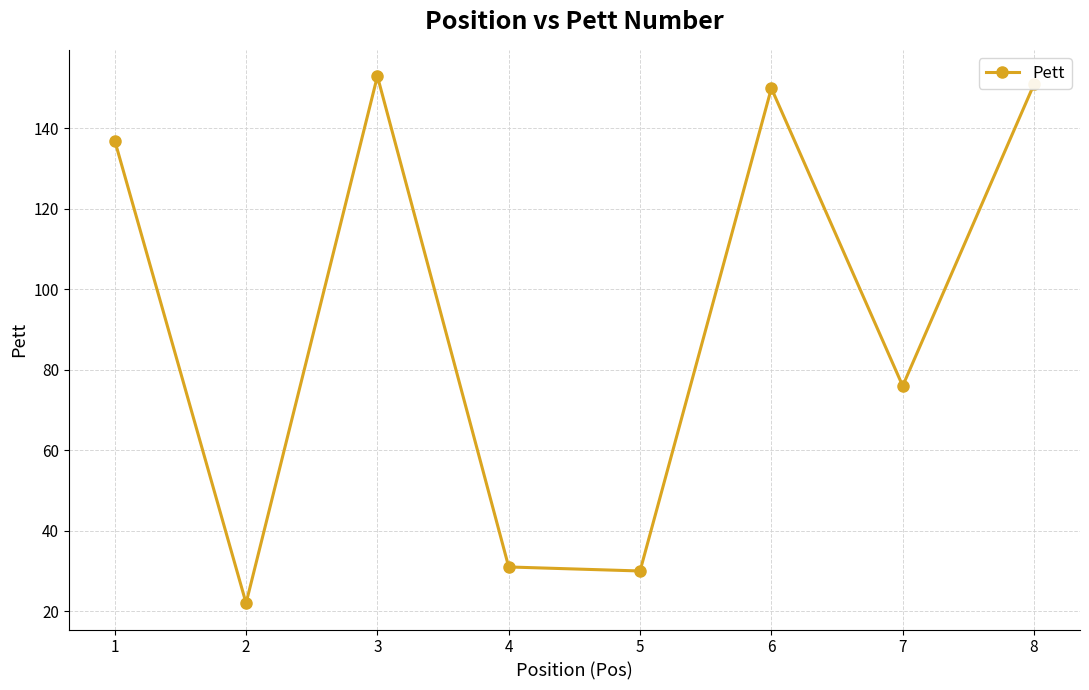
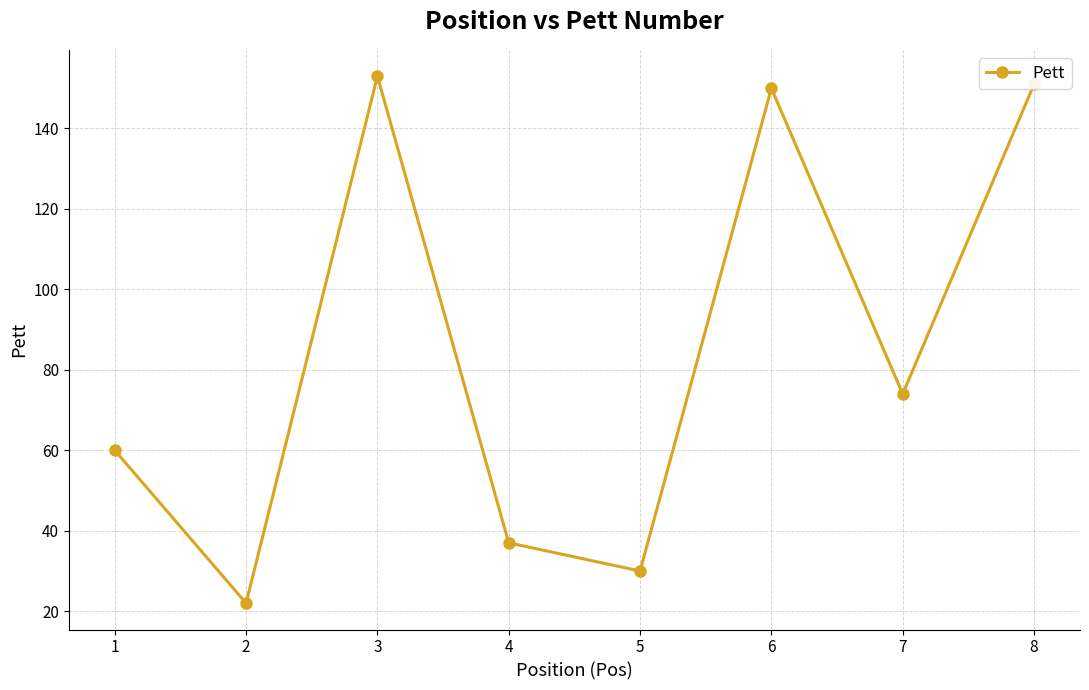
  {
-   "1": 137,
+   "1": 60,
    "2": 22,
    "3": 153,
-   "4": 31,
+   "4": 37,
    "5": 30,
    "6": 150,
-   "7": 76
+   "7": 74
  }
